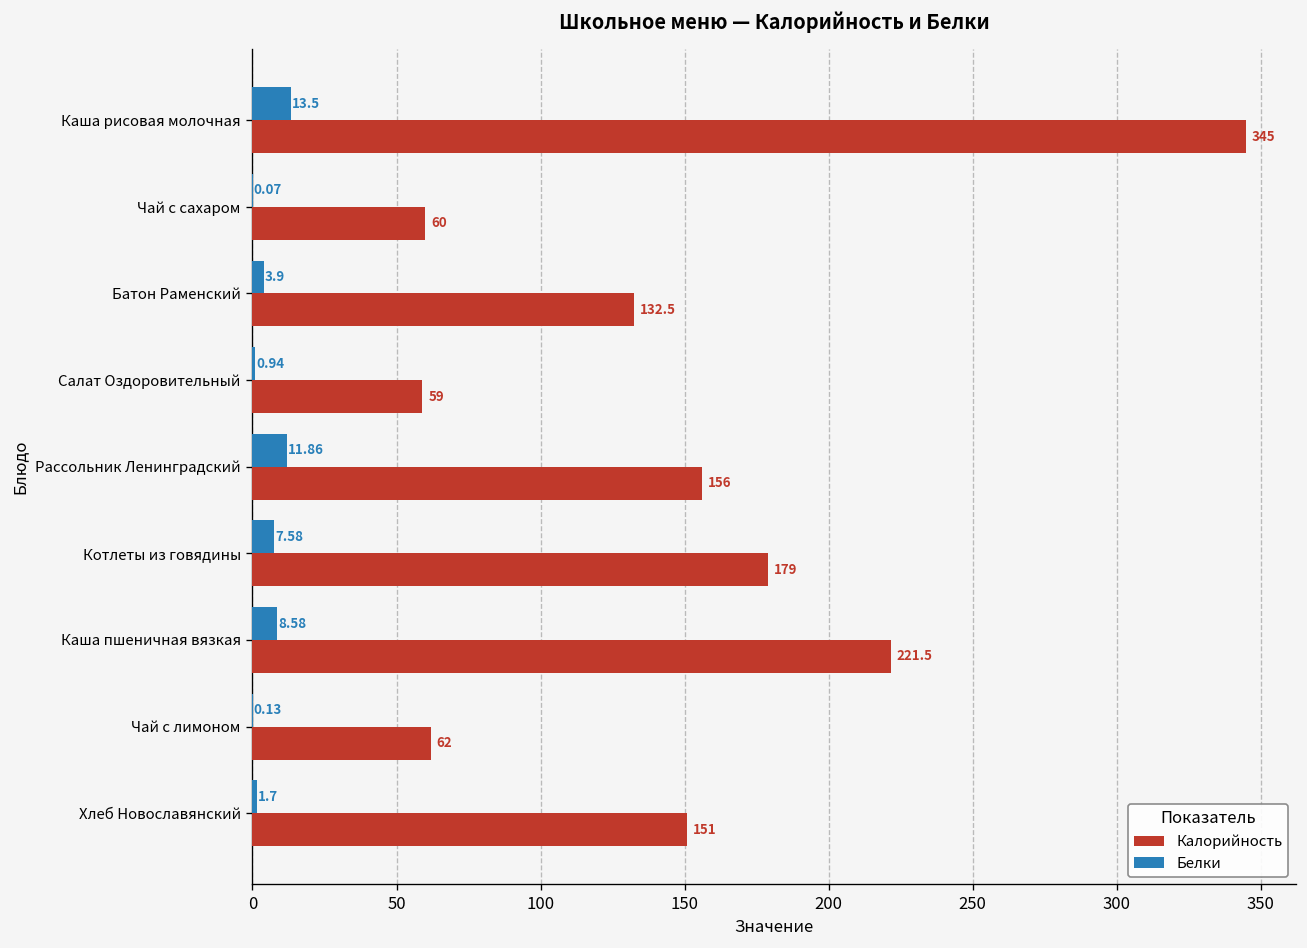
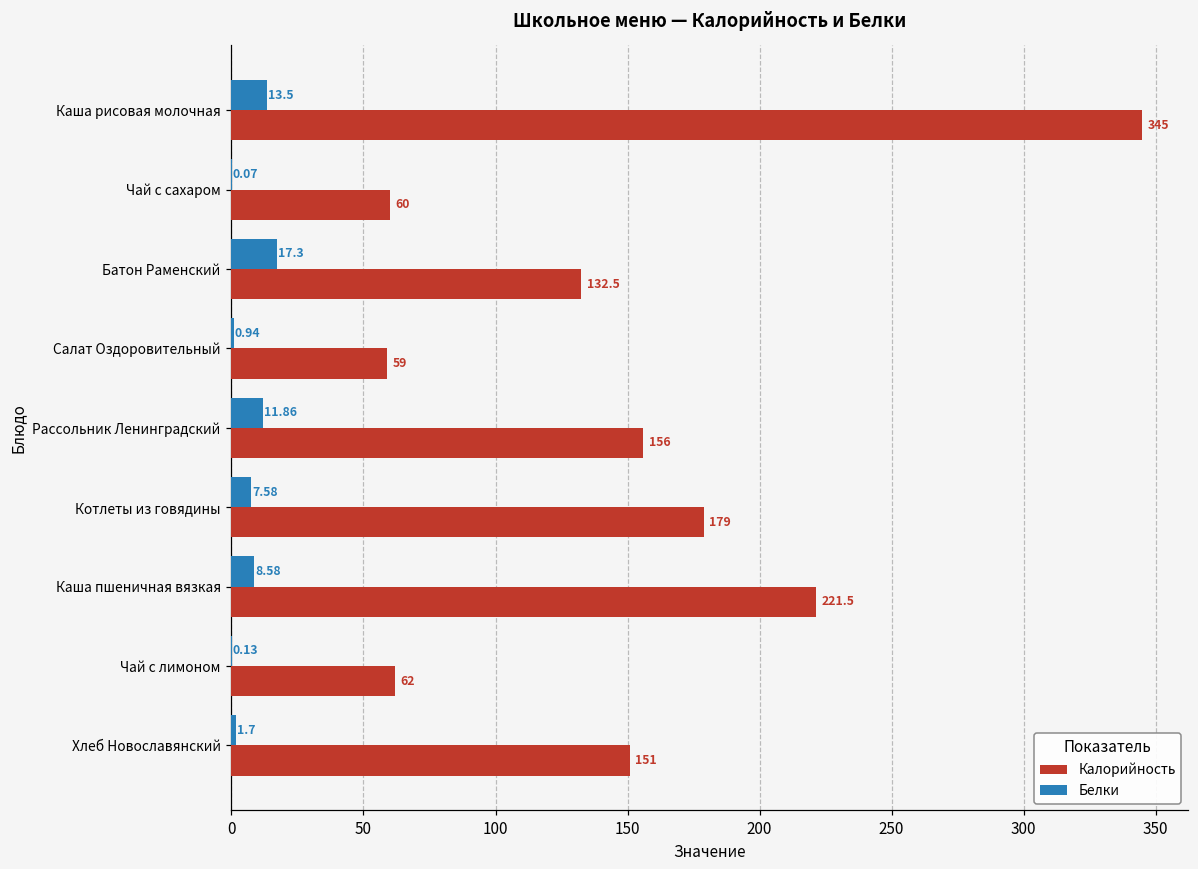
  {
    "Калорийность": {
      "Каша рисовая молочная": 345,
      "Чай с сахаром": 60,
      "Батон Раменский": 132.5,
      "Салат Оздоровительный": 59,
      "Рассольник Ленинградский": 156,
      "Котлеты из говядины": 179,
      "Каша пшеничная вязкая": 221.5,
      "Чай с лимоном": 62,
      "Хлеб Новославянский": 151
    },
    "Белки": {
      "Каша рисовая молочная": 13.5,
      "Чай с сахаром": 0.07,
-     "Батон Раменский": 3.9,
+     "Батон Раменский": 17.3,
      "Салат Оздоровительный": 0.94,
      "Рассольник Ленинградский": 11.86,
      "Котлеты из говядины": 7.58,
      "Каша пшеничная вязкая": 8.58,
      "Чай с лимоном": 0.13,
      "Хлеб Новославянский": 1.7
    }
  }
